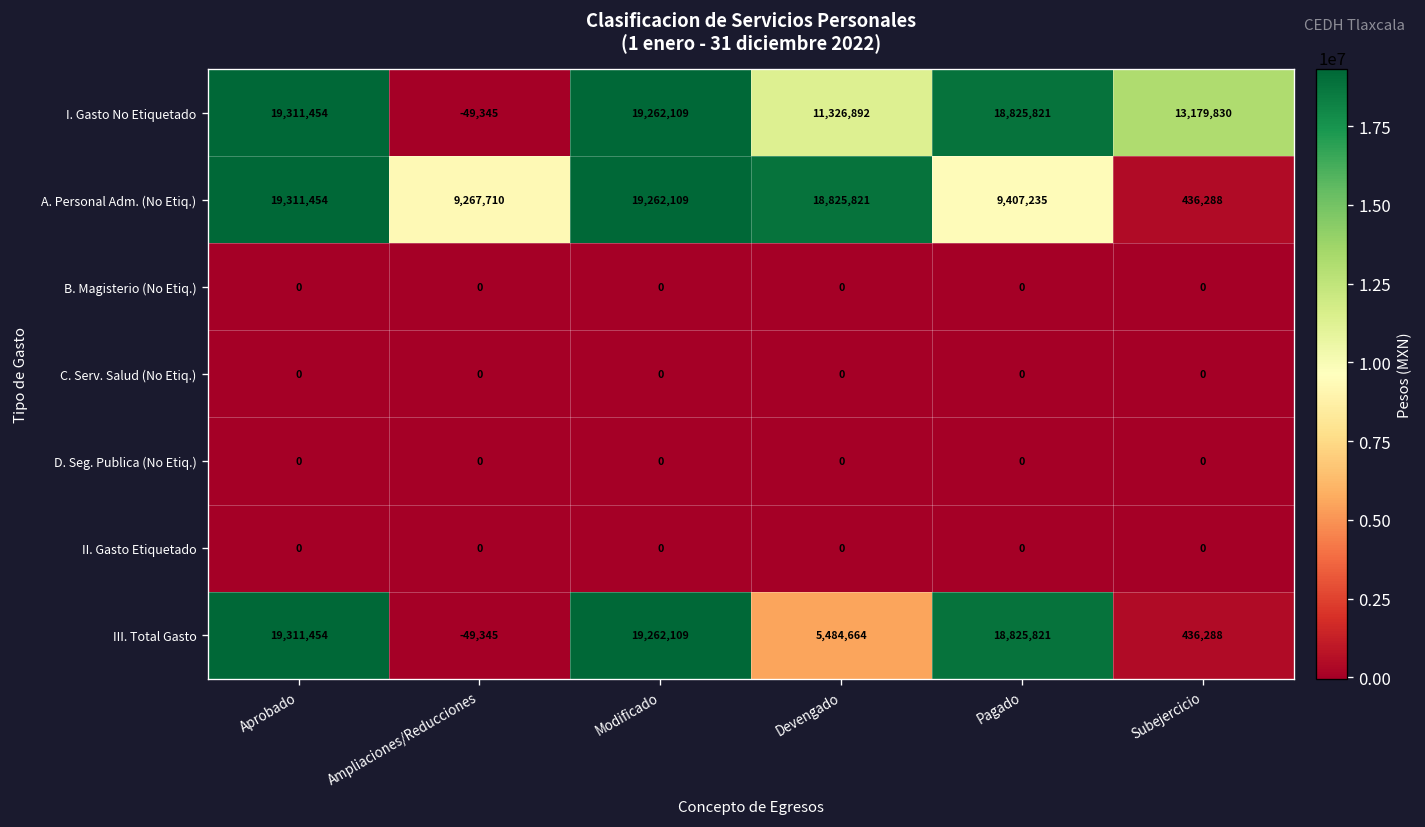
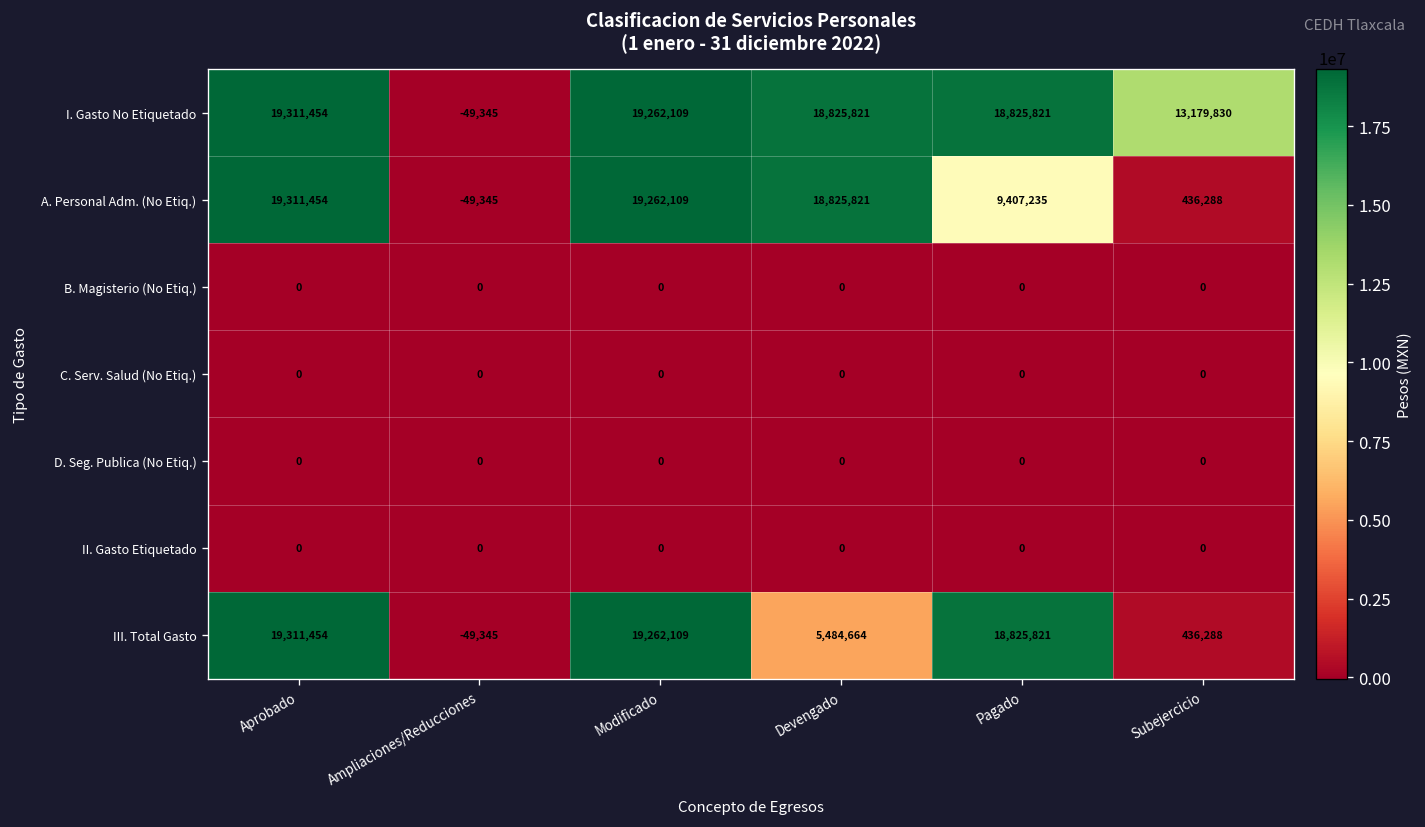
  {
    "I. Gasto No Etiquetado": {
      "Aprobado": "19,311,454",
      "Ampliaciones/Reducciones": "-49,345",
      "Modificado": "19,262,109",
-     "Devengado": "11,326,892",
+     "Devengado": "18,825,821",
      "Pagado": "18,825,821",
      "Subejercicio": "13,179,830"
    },
    "A. Personal Adm. (No Etiq.)": {
      "Aprobado": "19,311,454",
-     "Ampliaciones/Reducciones": "9,267,710",
+     "Ampliaciones/Reducciones": "-49,345",
      "Modificado": "19,262,109",
      "Devengado": "18,825,821",
      "Pagado": "9,407,235",
      "Subejercicio": "436,288"
    },
    "B. Magisterio (No Etiq.)": {
      "Aprobado": "0",
      "Ampliaciones/Reducciones": "0",
      "Modificado": "0",
      "Devengado": "0",
      "Pagado": "0",
      "Subejercicio": "0"
    },
    "C. Serv. Salud (No Etiq.)": {
      "Aprobado": "0",
      "Ampliaciones/Reducciones": "0",
      "Modificado": "0",
      "Devengado": "0",
      "Pagado": "0",
      "Subejercicio": "0"
    },
    "D. Seg. Publica (No Etiq.)": {
      "Aprobado": "0",
      "Ampliaciones/Reducciones": "0",
      "Modificado": "0",
      "Devengado": "0",
      "Pagado": "0",
      "Subejercicio": "0"
    },
    "II. Gasto Etiquetado": {
      "Aprobado": "0",
      "Ampliaciones/Reducciones": "0",
      "Modificado": "0",
      "Devengado": "0",
      "Pagado": "0",
      "Subejercicio": "0"
    },
    "III. Total Gasto": {
      "Aprobado": "19,311,454",
      "Ampliaciones/Reducciones": "-49,345",
      "Modificado": "19,262,109",
      "Devengado": "5,484,664",
      "Pagado": "18,825,821",
      "Subejercicio": "436,288"
    }
  }
